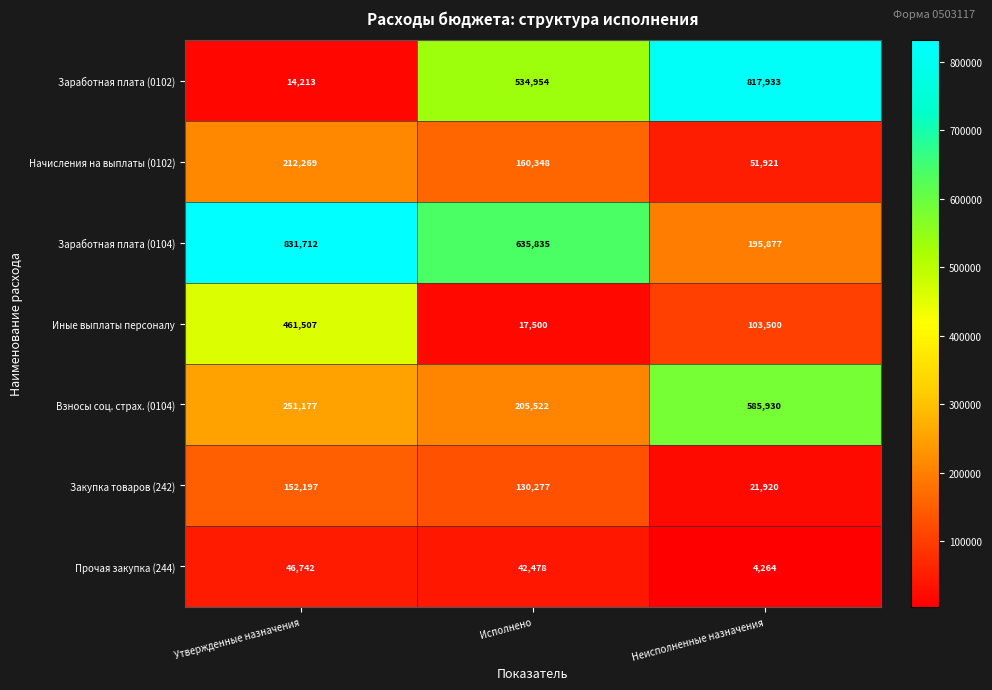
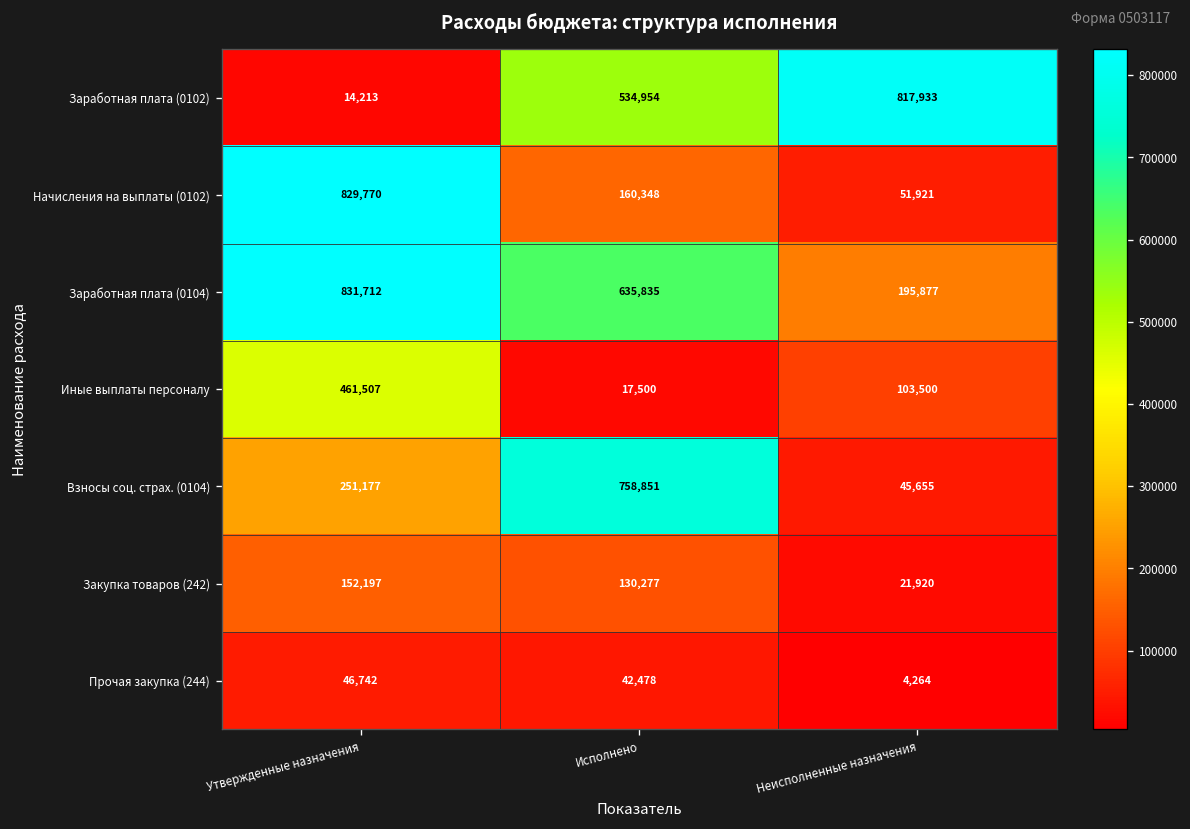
  {
    "Заработная плата (0102)": {
      "Утвержденные назначения": "14,213",
      "Исполнено": "534,954",
      "Неисполненные назначения": "817,933"
    },
    "Начисления на выплаты (0102)": {
-     "Утвержденные назначения": "212,269",
+     "Утвержденные назначения": "829,770",
      "Исполнено": "160,348",
      "Неисполненные назначения": "51,921"
    },
    "Заработная плата (0104)": {
      "Утвержденные назначения": "831,712",
      "Исполнено": "635,835",
      "Неисполненные назначения": "195,877"
    },
    "Иные выплаты персоналу": {
      "Утвержденные назначения": "461,507",
      "Исполнено": "17,500",
      "Неисполненные назначения": "103,500"
    },
    "Взносы соц. страх. (0104)": {
      "Утвержденные назначения": "251,177",
-     "Исполнено": "205,522",
-     "Неисполненные назначения": "585,930"
+     "Исполнено": "758,851",
+     "Неисполненные назначения": "45,655"
    },
    "Закупка товаров (242)": {
      "Утвержденные назначения": "152,197",
      "Исполнено": "130,277",
      "Неисполненные назначения": "21,920"
    },
    "Прочая закупка (244)": {
      "Утвержденные назначения": "46,742",
      "Исполнено": "42,478",
      "Неисполненные назначения": "4,264"
    }
  }
